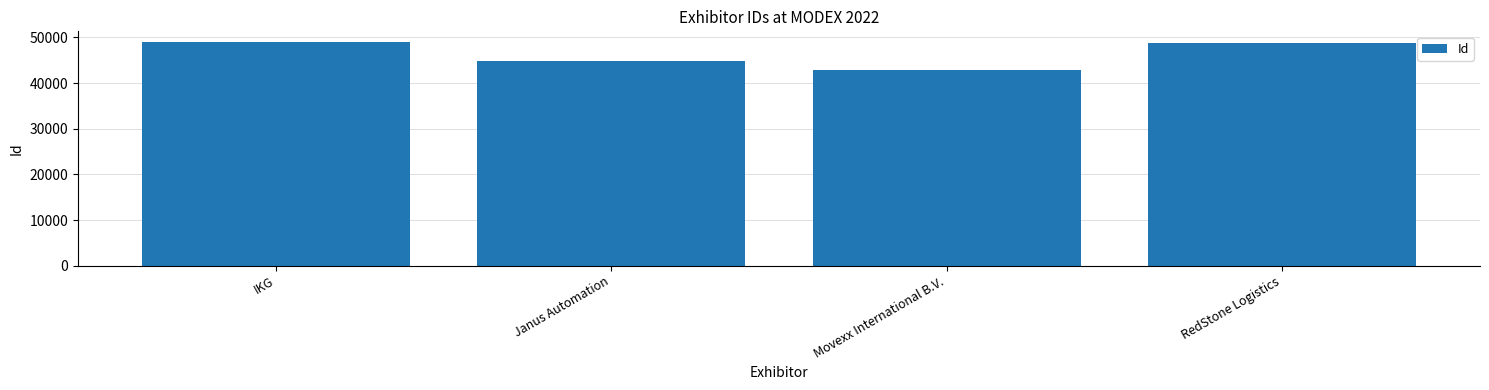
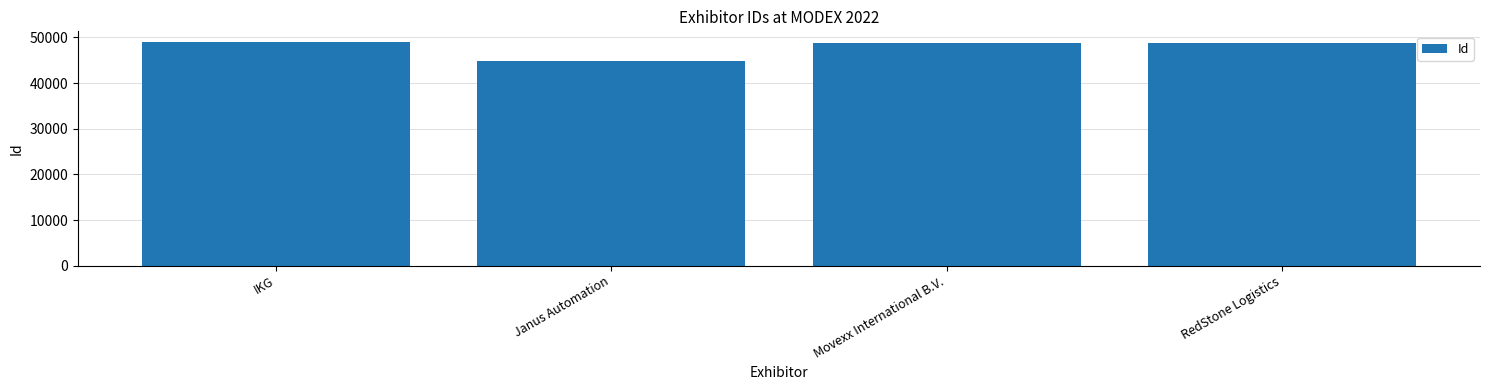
  {
    "IKG": 49000,
    "Janus Automation": 45000,
-   "Movexx International B.V.": 43000,
+   "Movexx International B.V.": 49000,
    "RedStone Logistics": 49000
  }
